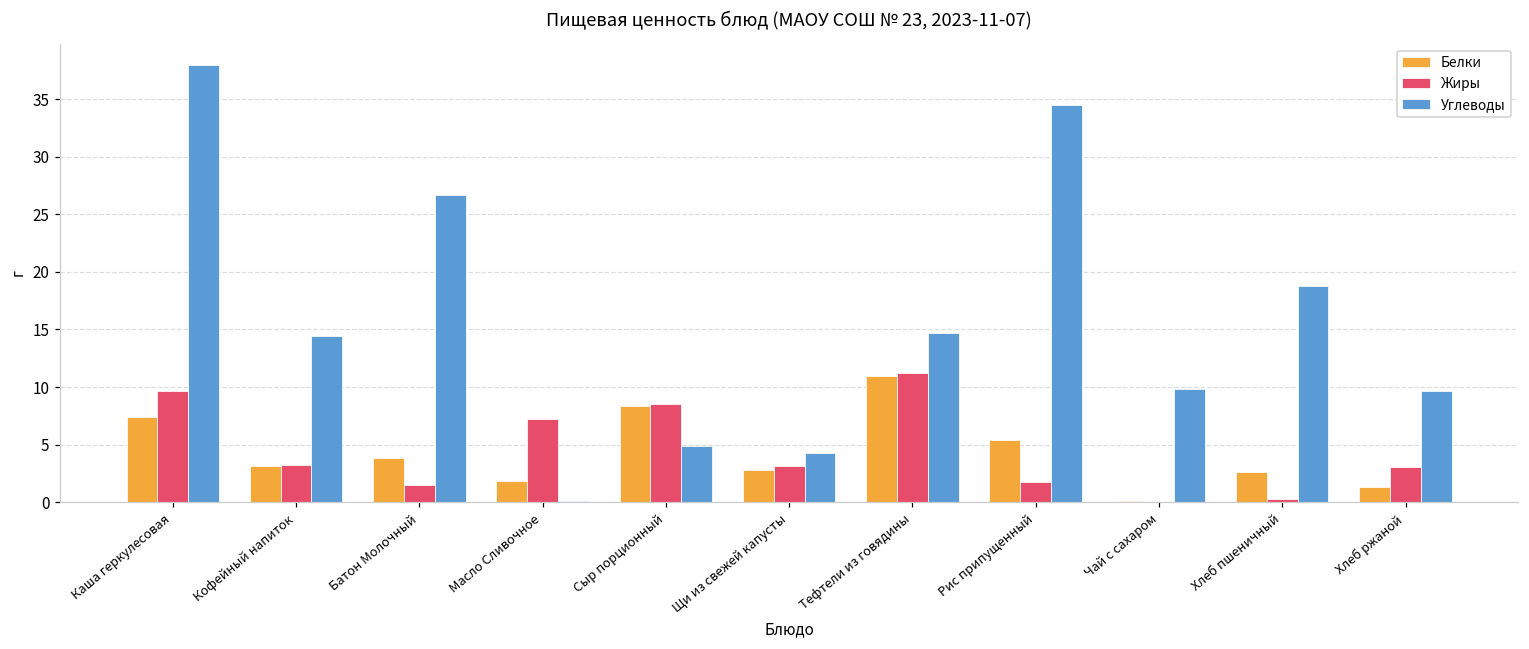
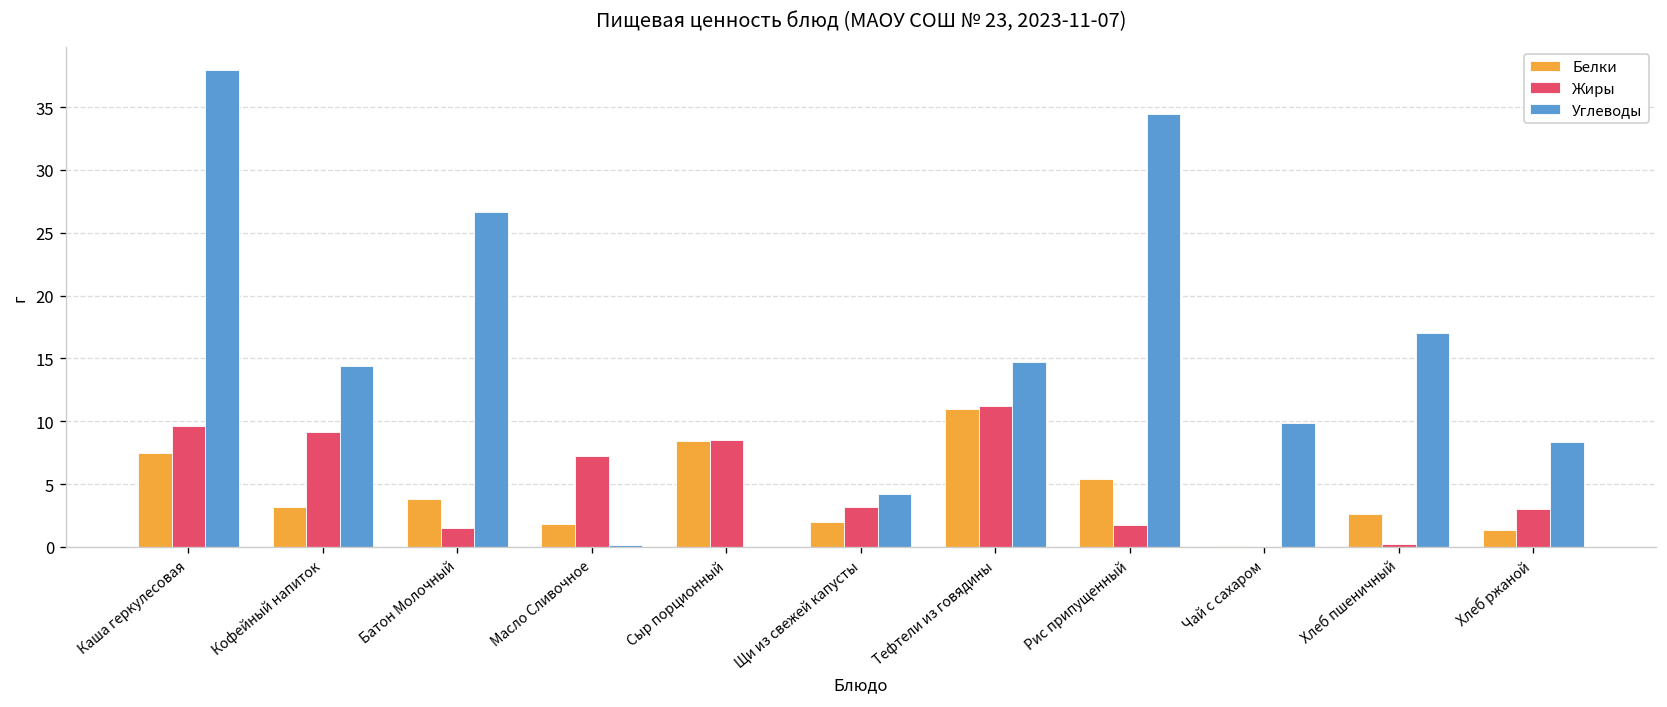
  {
    "Белки": {
      "Каша геркулесовая": 7.4,
      "Кофейный напиток": 3.1,
      "Батон Молочный": 3.9,
      "Масло Сливочное": 1.8,
      "Сыр порционный": 8.4,
-     "Щи из свежей капусты": 2.8,
+     "Щи из свежей капусты": 2.0,
      "Тефтели из говядины": 11.0,
      "Рис припущенный": 5.4,
      "Хлеб пшеничный": 2.6,
      "Хлеб ржаной": 1.3
    },
    "Жиры": {
      "Каша геркулесовая": 9.6,
-     "Кофейный напиток": 3.2,
+     "Кофейный напиток": 9.1,
      "Батон Молочный": 1.5,
      "Масло Сливочное": 7.3,
      "Сыр порционный": 8.5,
      "Щи из свежей капусты": 3.2,
      "Тефтели из говядины": 11.2,
      "Рис припущенный": 1.7,
      "Хлеб пшеничный": 0.3,
      "Хлеб ржаной": 3.1
    },
    "Углеводы": {
      "Каша геркулесовая": 37.9,
      "Кофейный напиток": 14.4,
      "Батон Молочный": 26.7,
-     "Сыр порционный": 4.9,
+     "Сыр порционный": 0.0,
      "Щи из свежей капусты": 4.3,
      "Тефтели из говядины": 14.7,
      "Рис припущенный": 34.5,
      "Чай с сахаром": 9.8,
-     "Хлеб пшеничный": 18.8,
-     "Хлеб ржаной": 9.6
+     "Хлеб пшеничный": 17.0,
+     "Хлеб ржаной": 8.3
    }
  }
